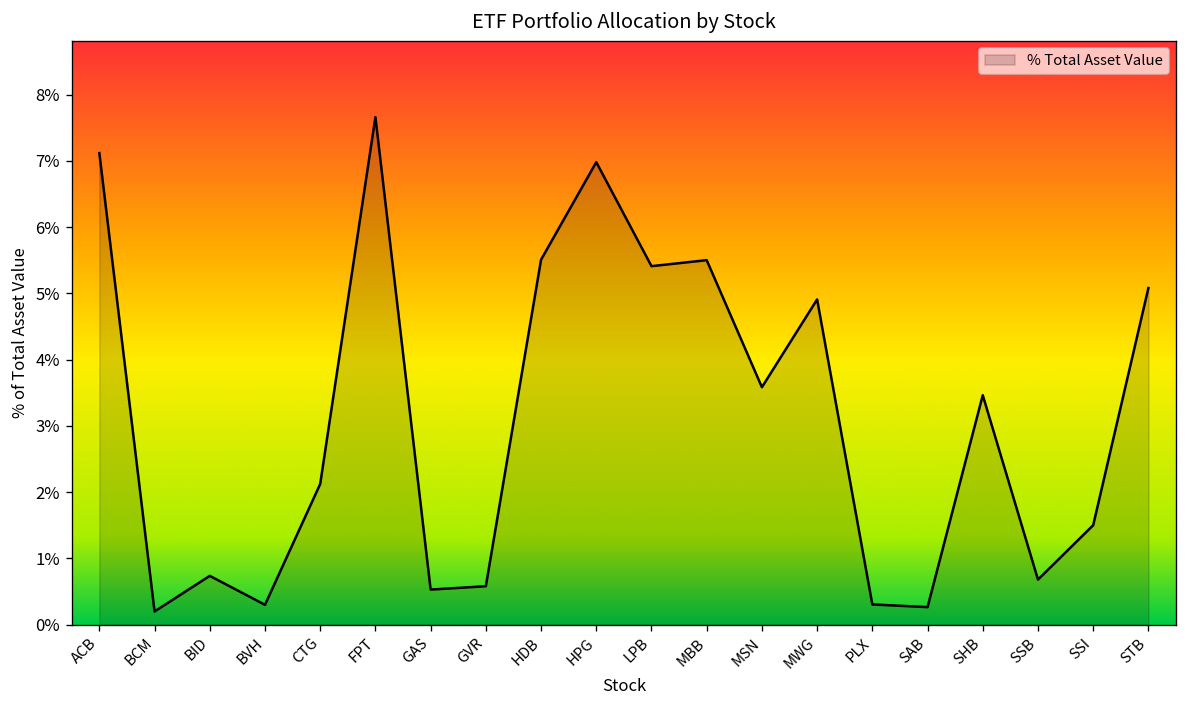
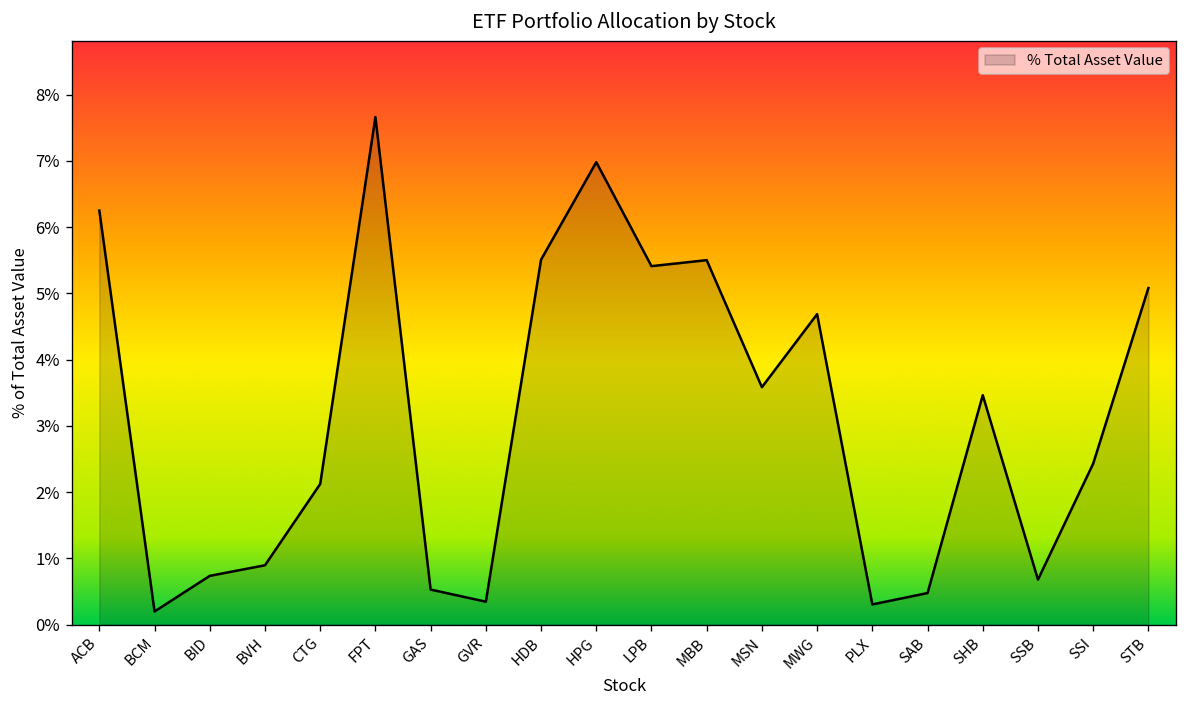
  {
-   "ACB": "7.1%",
+   "ACB": "6.2%",
    "BCM": "0.2%",
    "BID": "0.7%",
-   "BVH": "0.3%",
+   "BVH": "0.9%",
    "CTG": "2.1%",
    "FPT": "7.7%",
    "GAS": "0.5%",
-   "GVR": "0.6%",
+   "GVR": "0.3%",
    "HDB": "5.5%",
    "HPG": "7.0%",
    "LPB": "5.4%",
    "MBB": "5.5%",
    "MSN": "3.6%",
-   "MWG": "4.9%",
+   "MWG": "4.7%",
    "PLX": "0.3%",
-   "SAB": "0.3%",
+   "SAB": "0.5%",
    "SHB": "3.5%",
    "SSB": "0.7%",
-   "SSI": "1.5%",
+   "SSI": "2.4%",
    "STB": "5.1%"
  }
